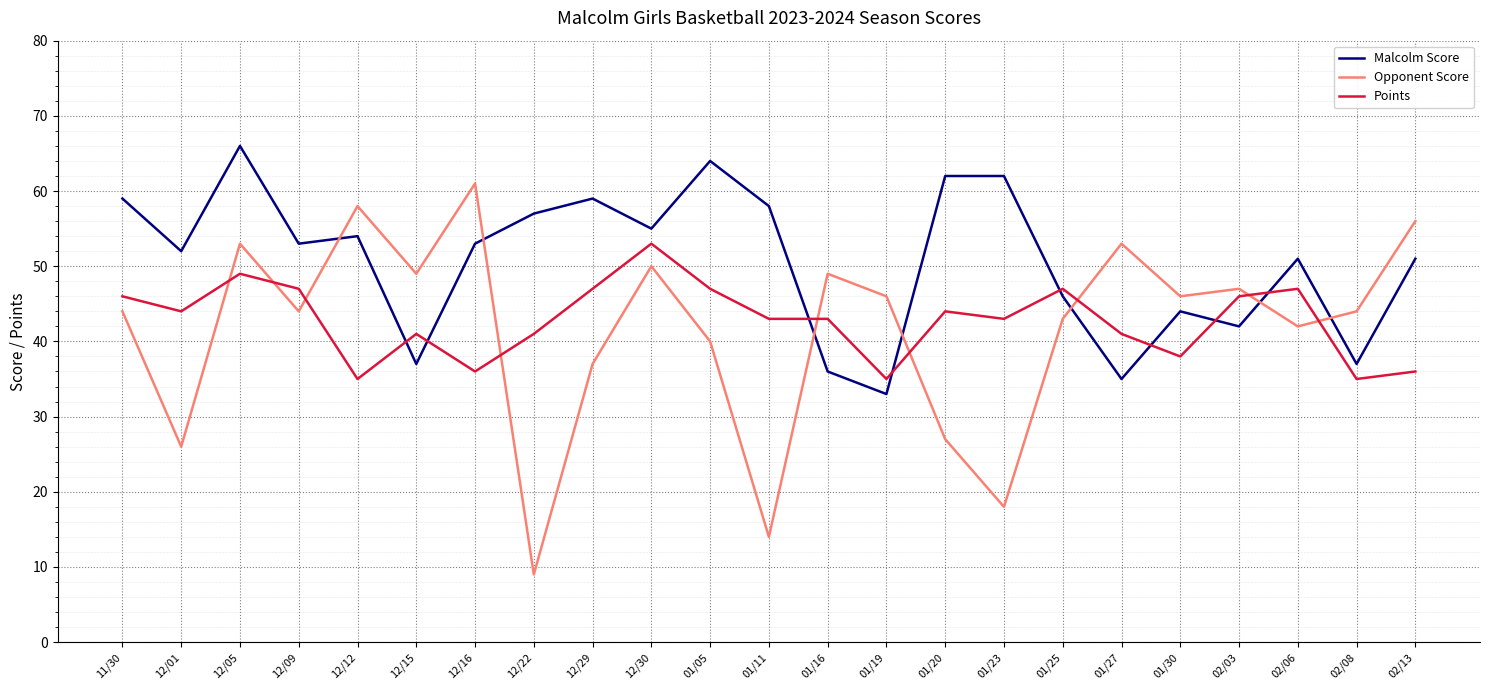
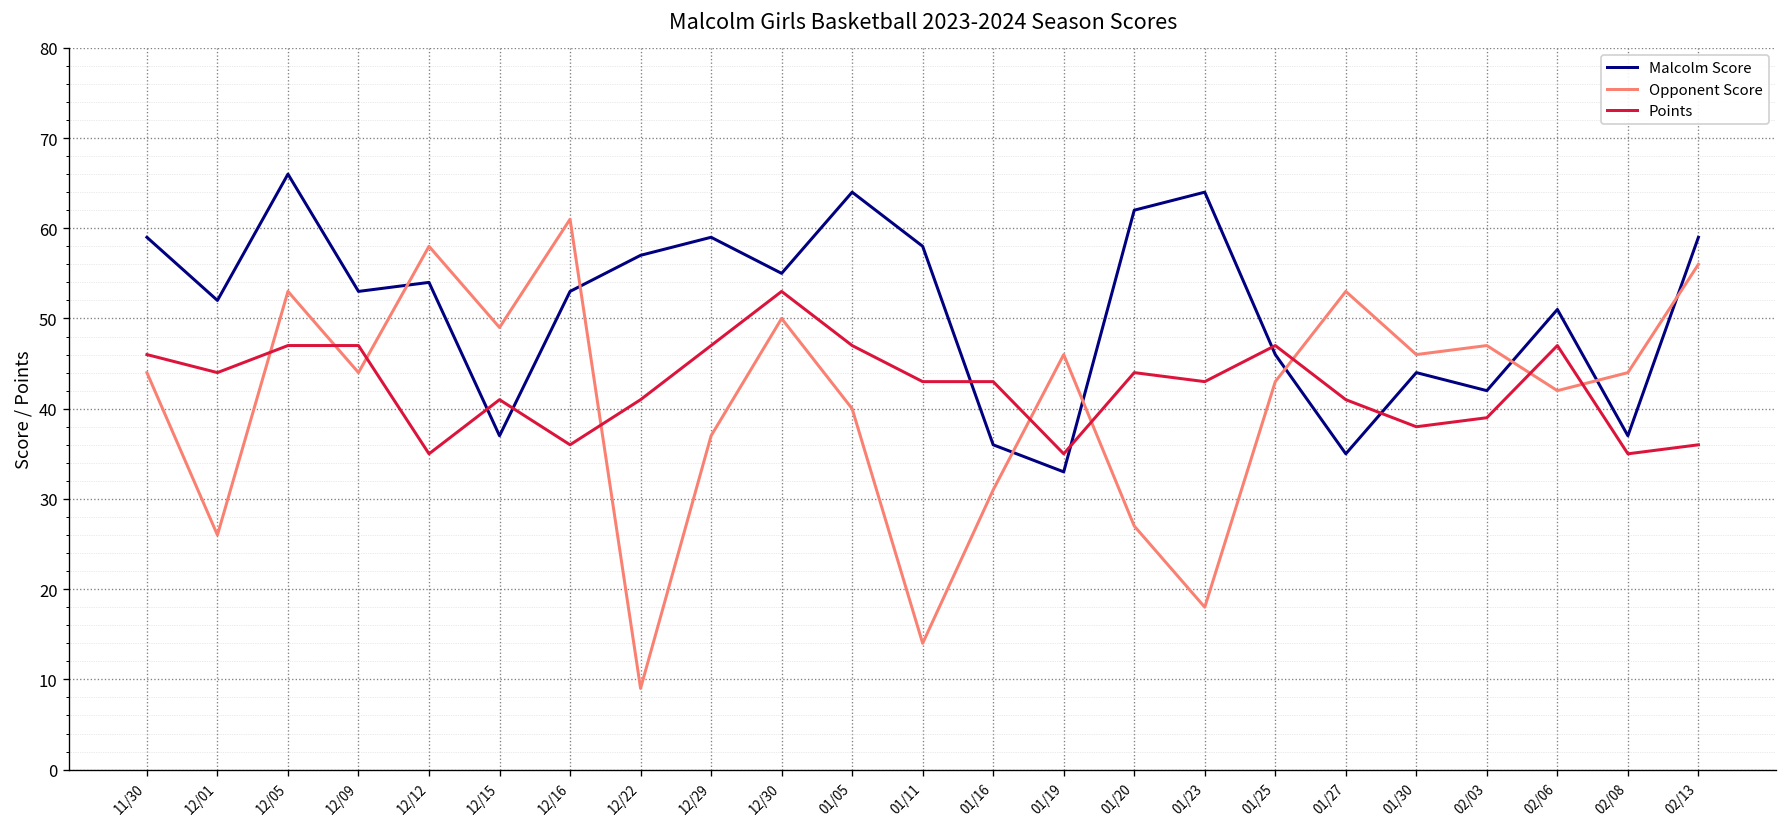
  {
    "Malcolm Score": {
      "11/30": 59,
      "12/01": 52,
      "12/05": 66,
      "12/09": 53,
      "12/12": 54,
      "12/15": 37,
      "12/16": 53,
      "12/22": 57,
      "12/29": 59,
      "12/30": 55,
      "01/05": 64,
      "01/11": 58,
      "01/16": 36,
      "01/19": 33,
      "01/20": 62,
-     "01/23": 62,
+     "01/23": 64,
      "01/25": 46,
      "01/27": 35,
      "01/30": 44,
      "02/03": 42,
      "02/06": 51,
      "02/08": 37,
-     "02/13": 51
+     "02/13": 59
    },
    "Opponent Score": {
      "11/30": 44,
      "12/01": 26,
      "12/05": 53,
      "12/09": 44,
      "12/12": 58,
      "12/15": 49,
      "12/16": 61,
      "12/22": 9,
      "12/29": 37,
      "12/30": 50,
      "01/05": 40,
      "01/11": 14,
-     "01/16": 49,
+     "01/16": 31,
      "01/19": 46,
      "01/20": 27,
      "01/23": 18,
      "01/25": 43,
      "01/27": 53,
      "01/30": 46,
      "02/03": 47,
      "02/06": 42,
      "02/08": 44,
      "02/13": 56
    },
    "Points": {
      "11/30": 46,
      "12/01": 44,
-     "12/05": 49,
+     "12/05": 47,
      "12/09": 47,
      "12/12": 35,
      "12/15": 41,
      "12/16": 36,
      "12/22": 41,
      "12/29": 47,
      "12/30": 53,
      "01/05": 47,
      "01/11": 43,
      "01/16": 43,
      "01/19": 35,
      "01/20": 44,
      "01/23": 43,
      "01/25": 47,
      "01/27": 41,
      "01/30": 38,
-     "02/03": 46,
+     "02/03": 39,
      "02/06": 47,
      "02/08": 35,
      "02/13": 36
    }
  }
